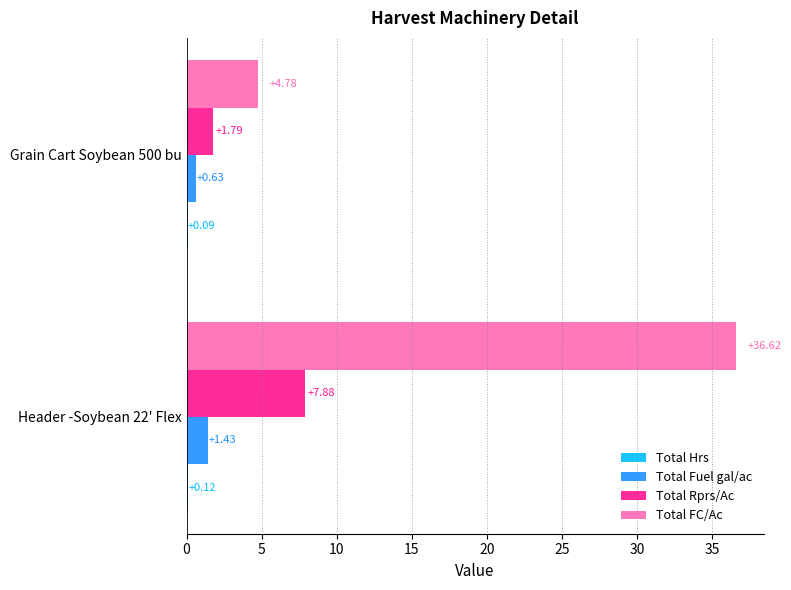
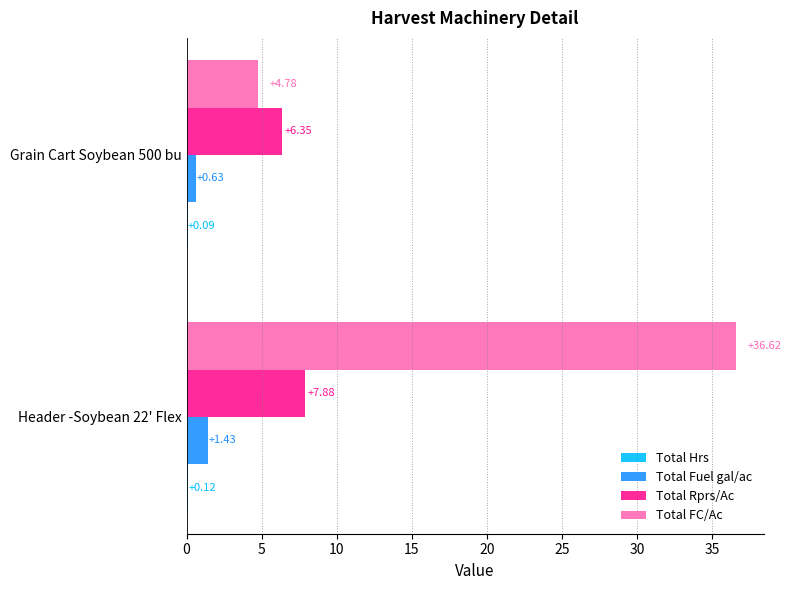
  {
    "Total Rprs/Ac": {
-     "Grain Cart Soybean 500 bu": "+1.79",
+     "Grain Cart Soybean 500 bu": "+6.35",
      "Header -Soybean 22' Flex": "+7.88"
    },
    "Total FC/Ac": {
      "Grain Cart Soybean 500 bu": "+4.78",
      "Header -Soybean 22' Flex": "+36.62"
    }
  }
